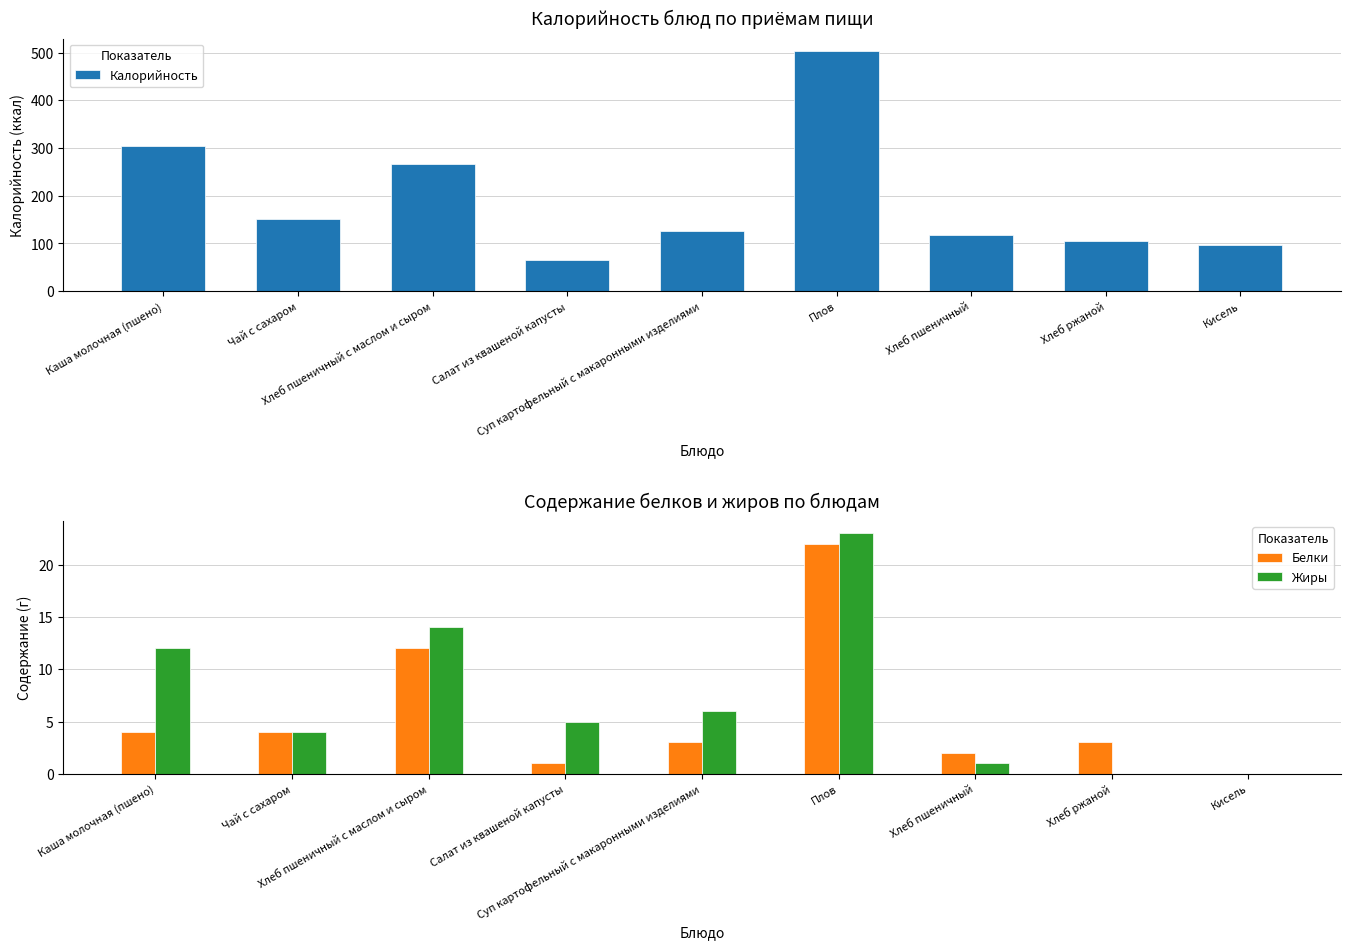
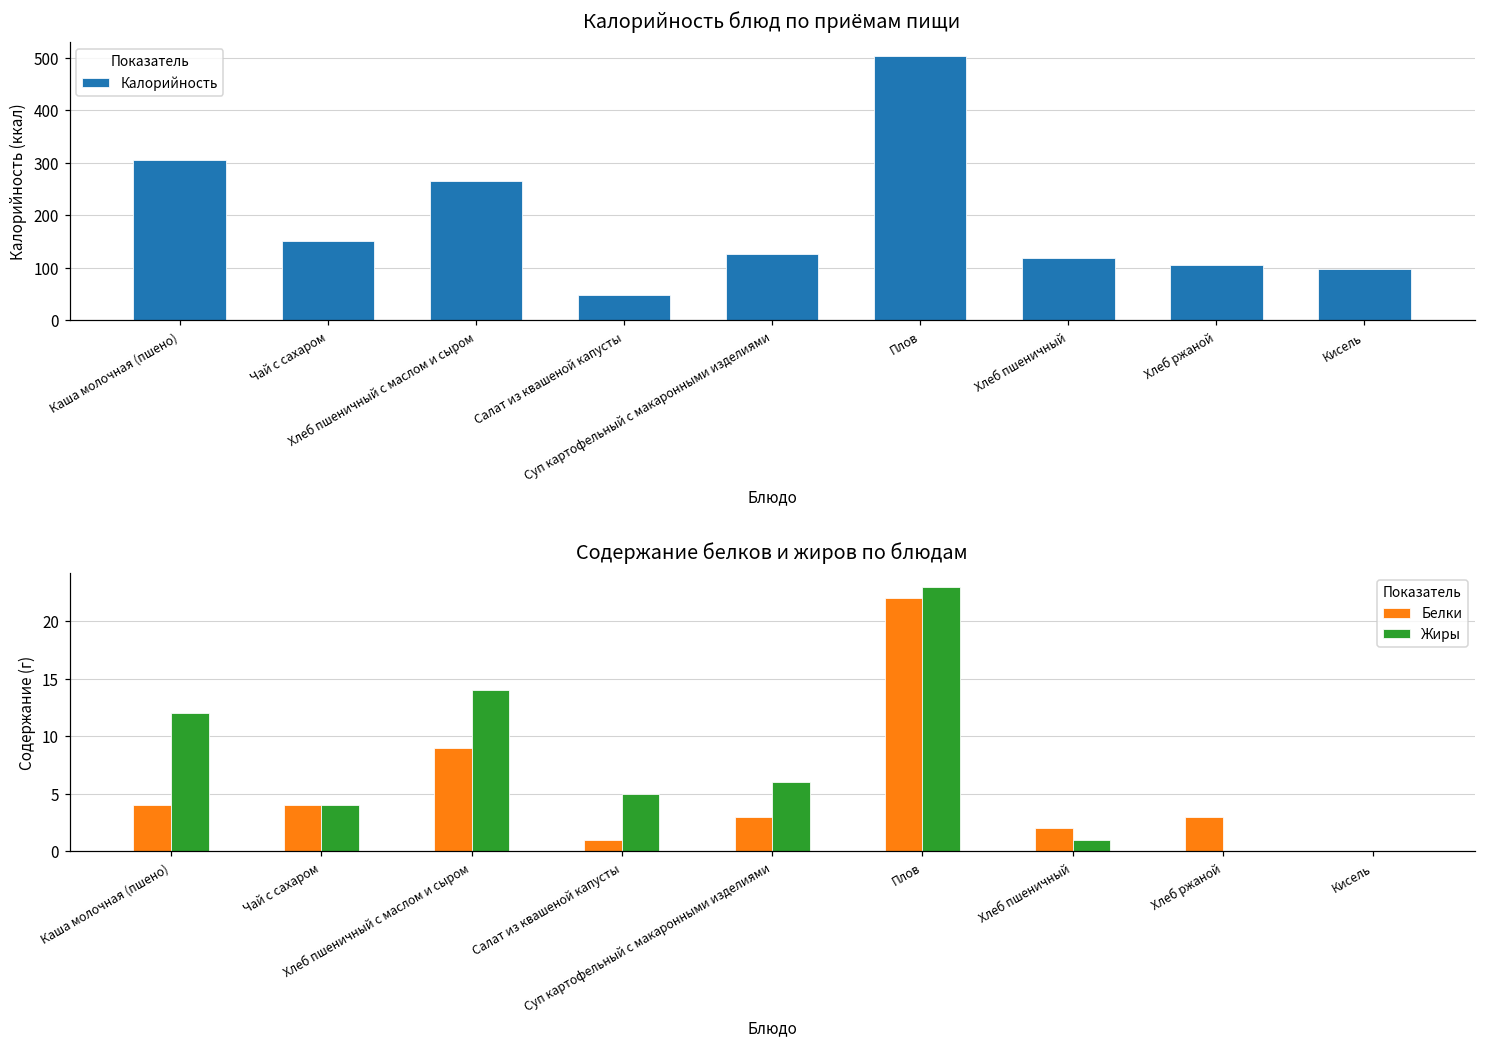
  {
    "Калорийность блюд по приёмам пищи": {
      "Каша молочная (пшено)": 310,
      "Чай с сахаром": 150,
      "Хлеб пшеничный с маслом и сыром": 270,
-     "Салат из квашеной капусты": 70,
+     "Салат из квашеной капусты": 50,
      "Суп картофельный с макаронными изделиями": 130,
      "Плов": 500,
      "Хлеб пшеничный": 120,
      "Хлеб ржаной": 110,
      "Кисель": 100
    },
    "Содержание белков и жиров по блюдам": {
      "Белки": {
        "Каша молочная (пшено)": 4,
        "Чай с сахаром": 4,
-       "Хлеб пшеничный с маслом и сыром": 12,
+       "Хлеб пшеничный с маслом и сыром": 9,
        "Салат из квашеной капусты": 1,
        "Суп картофельный с макаронными изделиями": 3,
        "Плов": 22,
        "Хлеб пшеничный": 2,
        "Хлеб ржаной": 3,
        "Кисель": 0
      },
      "Жиры": {
        "Каша молочная (пшено)": 12,
        "Чай с сахаром": 4,
        "Хлеб пшеничный с маслом и сыром": 14,
        "Салат из квашеной капусты": 5,
        "Суп картофельный с макаронными изделиями": 6,
        "Плов": 23,
        "Хлеб пшеничный": 1,
        "Хлеб ржаной": 0,
        "Кисель": 0
      }
    }
  }
